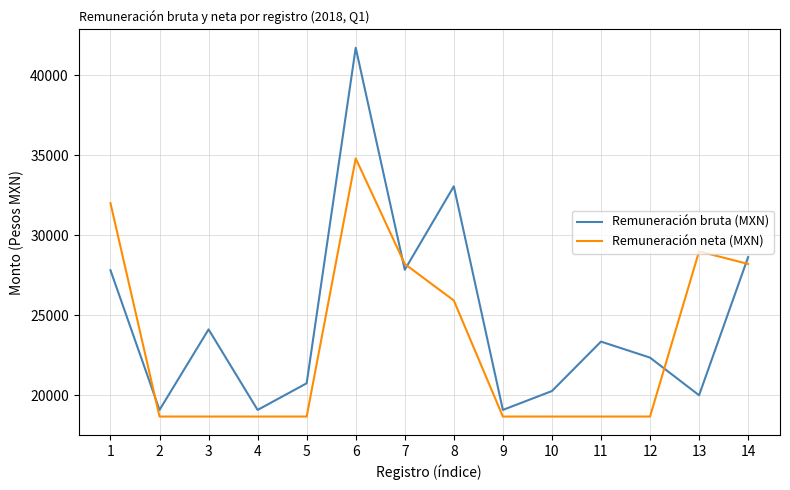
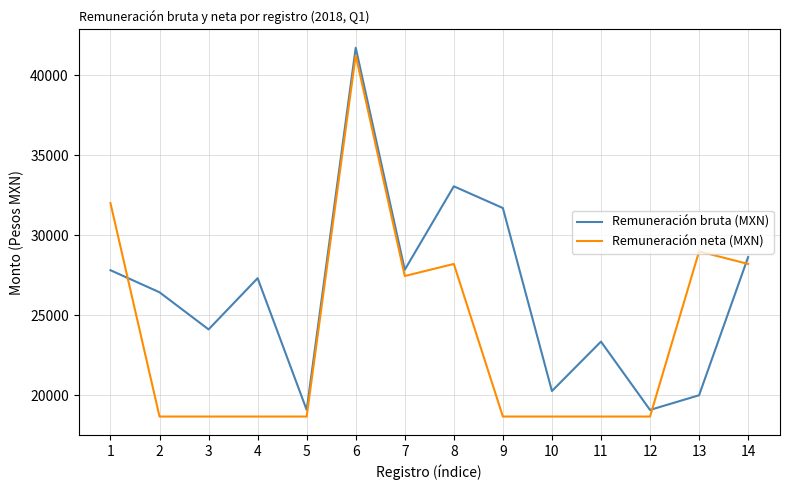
  {
    "Remuneración bruta (MXN)": {
      "1": 27800,
-     "2": 19100,
+     "2": 26400,
      "3": 24100,
-     "4": 19100,
-     "5": 20700,
+     "4": 27300,
+     "5": 19100,
      "6": 41700,
      "7": 27800,
      "8": 33100,
-     "9": 19100,
+     "9": 31700,
      "10": 20300,
      "11": 23300,
-     "12": 22300,
+     "12": 19100,
      "13": 20000,
      "14": 28600
    },
    "Remuneración neta (MXN)": {
      "1": 32000,
      "2": 18700,
      "3": 18700,
      "4": 18700,
      "5": 18700,
-     "6": 34800,
-     "7": 28200,
-     "8": 25900,
+     "6": 41300,
+     "7": 27400,
+     "8": 28200,
      "9": 18700,
      "10": 18700,
      "11": 18700,
      "12": 18700,
      "14": 28200
    }
  }
